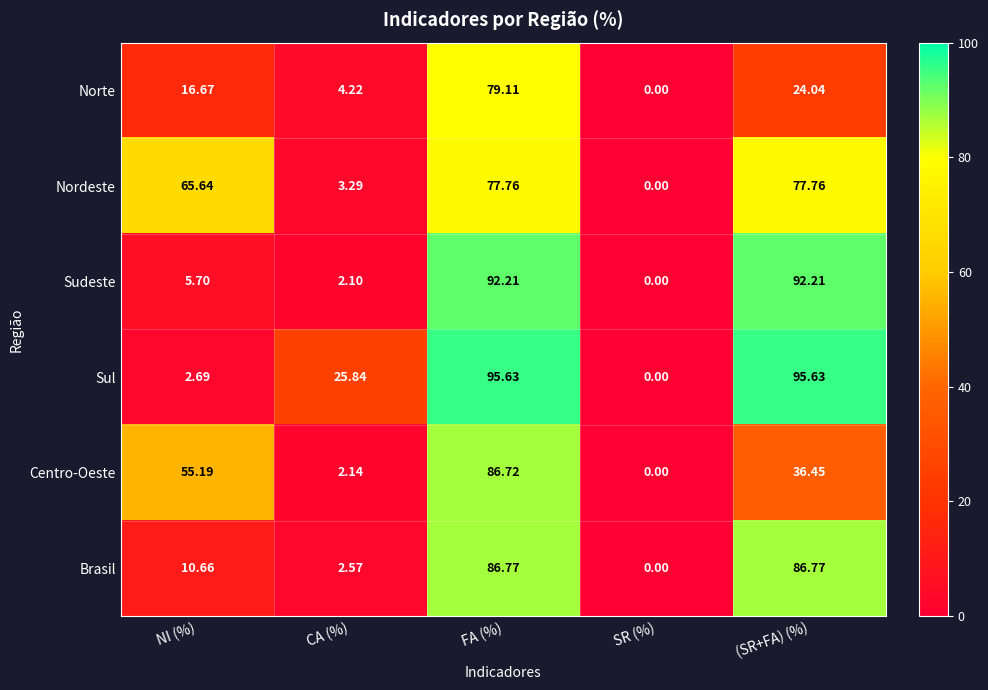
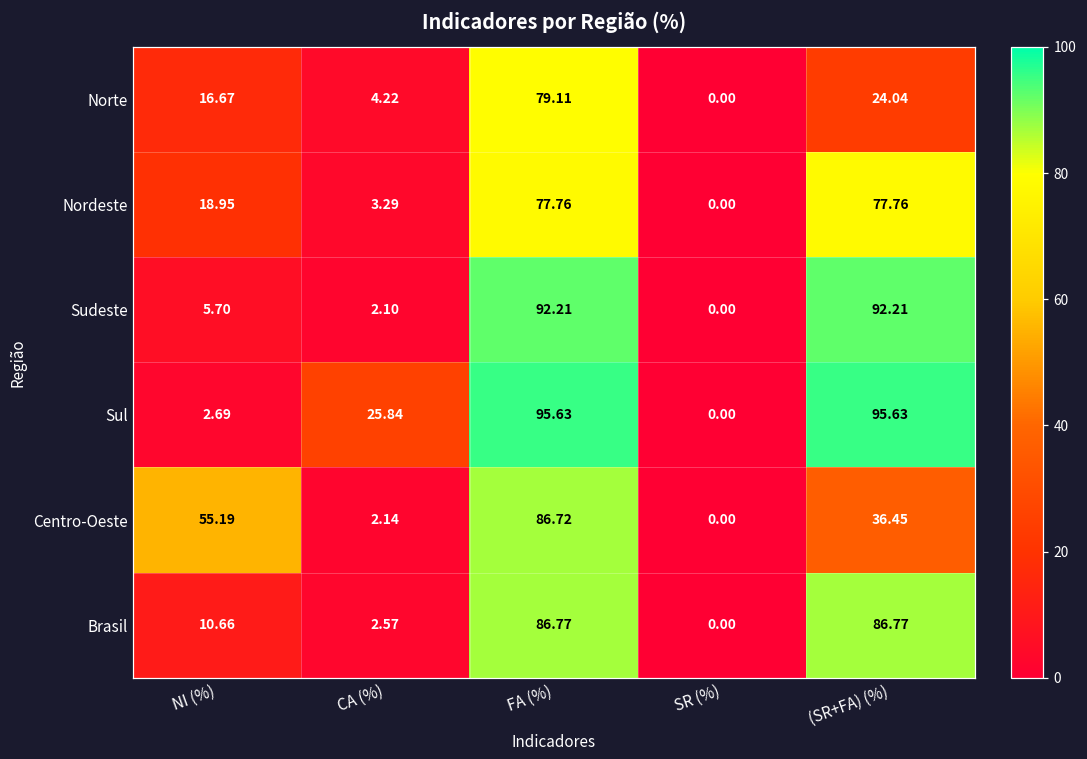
  {
    "Norte": {
      "NI (%)": 16.67,
      "CA (%)": 4.22,
      "FA (%)": 79.11,
      "SR (%)": 0.00,
      "(SR+FA) (%)": 24.04
    },
    "Nordeste": {
-     "NI (%)": 65.64,
+     "NI (%)": 18.95,
      "CA (%)": 3.29,
      "FA (%)": 77.76,
      "SR (%)": 0.00,
      "(SR+FA) (%)": 77.76
    },
    "Sudeste": {
      "NI (%)": 5.70,
      "CA (%)": 2.10,
      "FA (%)": 92.21,
      "SR (%)": 0.00,
      "(SR+FA) (%)": 92.21
    },
    "Sul": {
      "NI (%)": 2.69,
      "CA (%)": 25.84,
      "FA (%)": 95.63,
      "SR (%)": 0.00,
      "(SR+FA) (%)": 95.63
    },
    "Centro-Oeste": {
      "NI (%)": 55.19,
      "CA (%)": 2.14,
      "FA (%)": 86.72,
      "SR (%)": 0.00,
      "(SR+FA) (%)": 36.45
    },
    "Brasil": {
      "NI (%)": 10.66,
      "CA (%)": 2.57,
      "FA (%)": 86.77,
      "SR (%)": 0.00,
      "(SR+FA) (%)": 86.77
    }
  }
